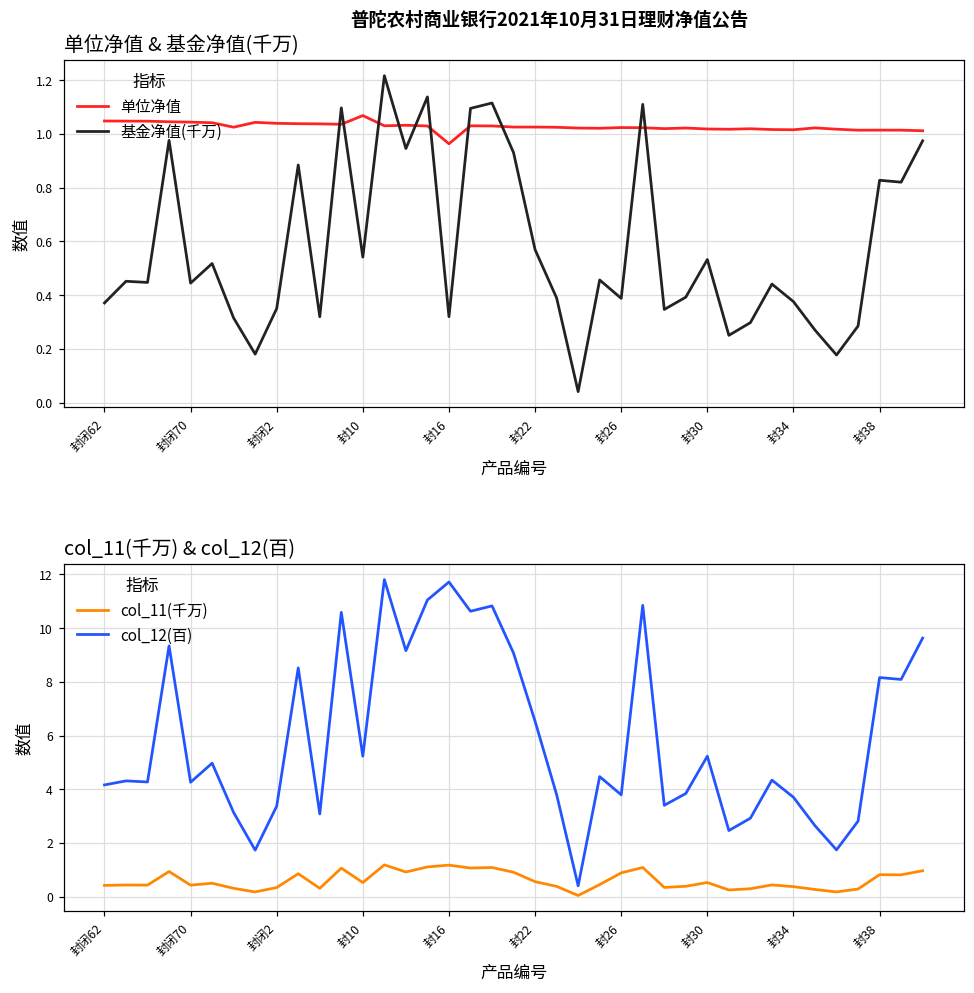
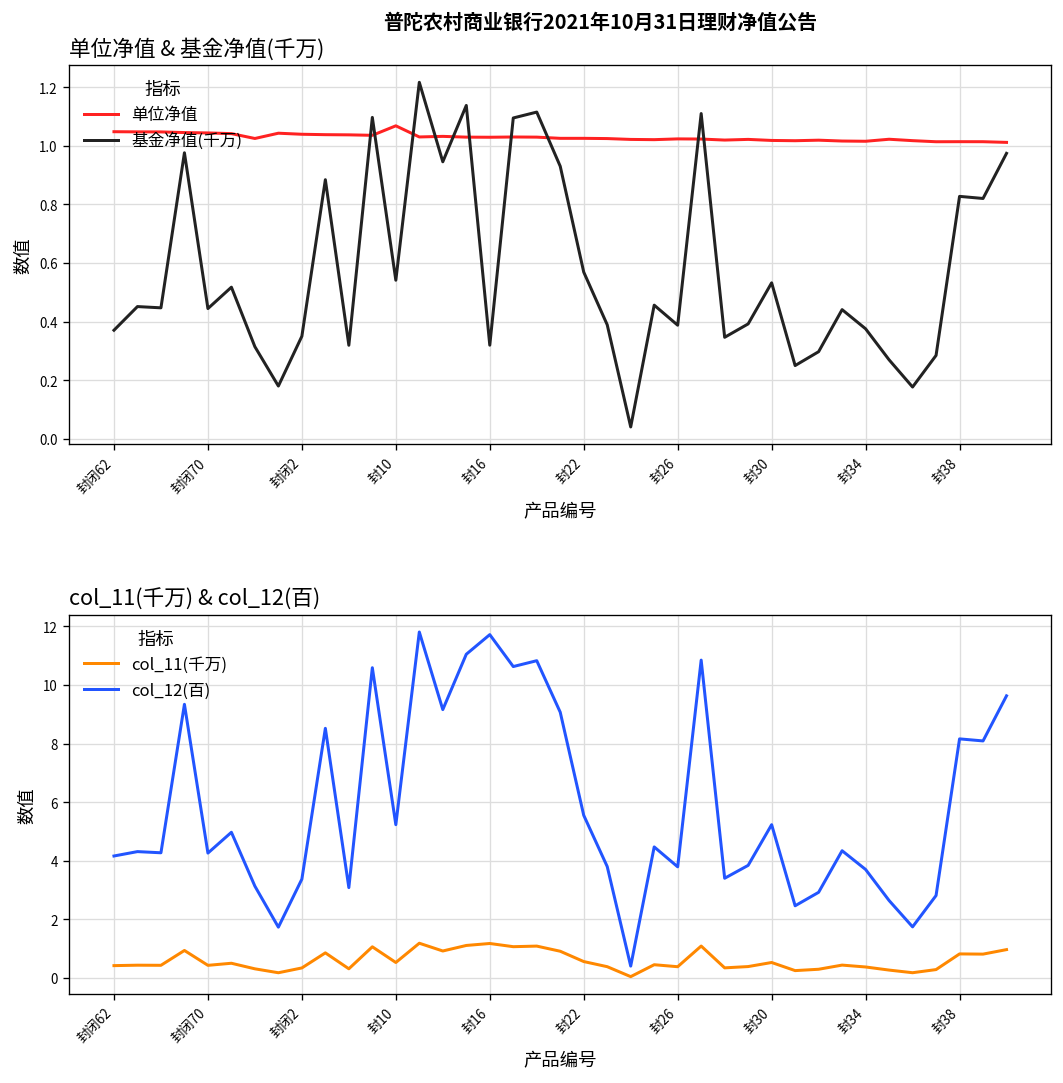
  {
    "单位净值 & 基金净值(千万)": {
      "单位净值": {
        "封闭62": 1.05,
        "封闭70": 1.04,
        "封闭2": 1.04,
        "封10": 1.07,
-       "封16": 0.96,
+       "封16": 1.03,
        "封22": 1.03,
        "封26": 1.02,
        "封30": 1.02,
        "封34": 1.02,
        "封38": 1.01
      },
      "基金净值(千万)": {
        "封闭62": 0.37,
        "封闭70": 0.44,
        "封闭2": 0.35,
        "封10": 0.54,
        "封16": 0.32,
        "封22": 0.57,
        "封26": 0.39,
        "封30": 0.53,
        "封34": 0.38,
        "封38": 0.83
      }
    },
    "col_11(千万) & col_12(百)": {
      "col_11(千万)": {
        "封闭62": 0.4,
        "封闭70": 0.4,
        "封闭2": 0.3,
        "封10": 0.5,
        "封16": 1.2,
        "封22": 0.6,
-       "封26": 0.9,
+       "封26": 0.4,
        "封30": 0.5,
        "封34": 0.4,
        "封38": 0.8
      },
      "col_12(百)": {
        "封闭62": 4.2,
        "封闭70": 4.3,
        "封闭2": 3.4,
        "封10": 5.2,
        "封16": 11.7,
-       "封22": 6.5,
+       "封22": 5.6,
        "封26": 3.8,
        "封30": 5.2,
        "封34": 3.7,
        "封38": 8.2
      }
    }
  }
